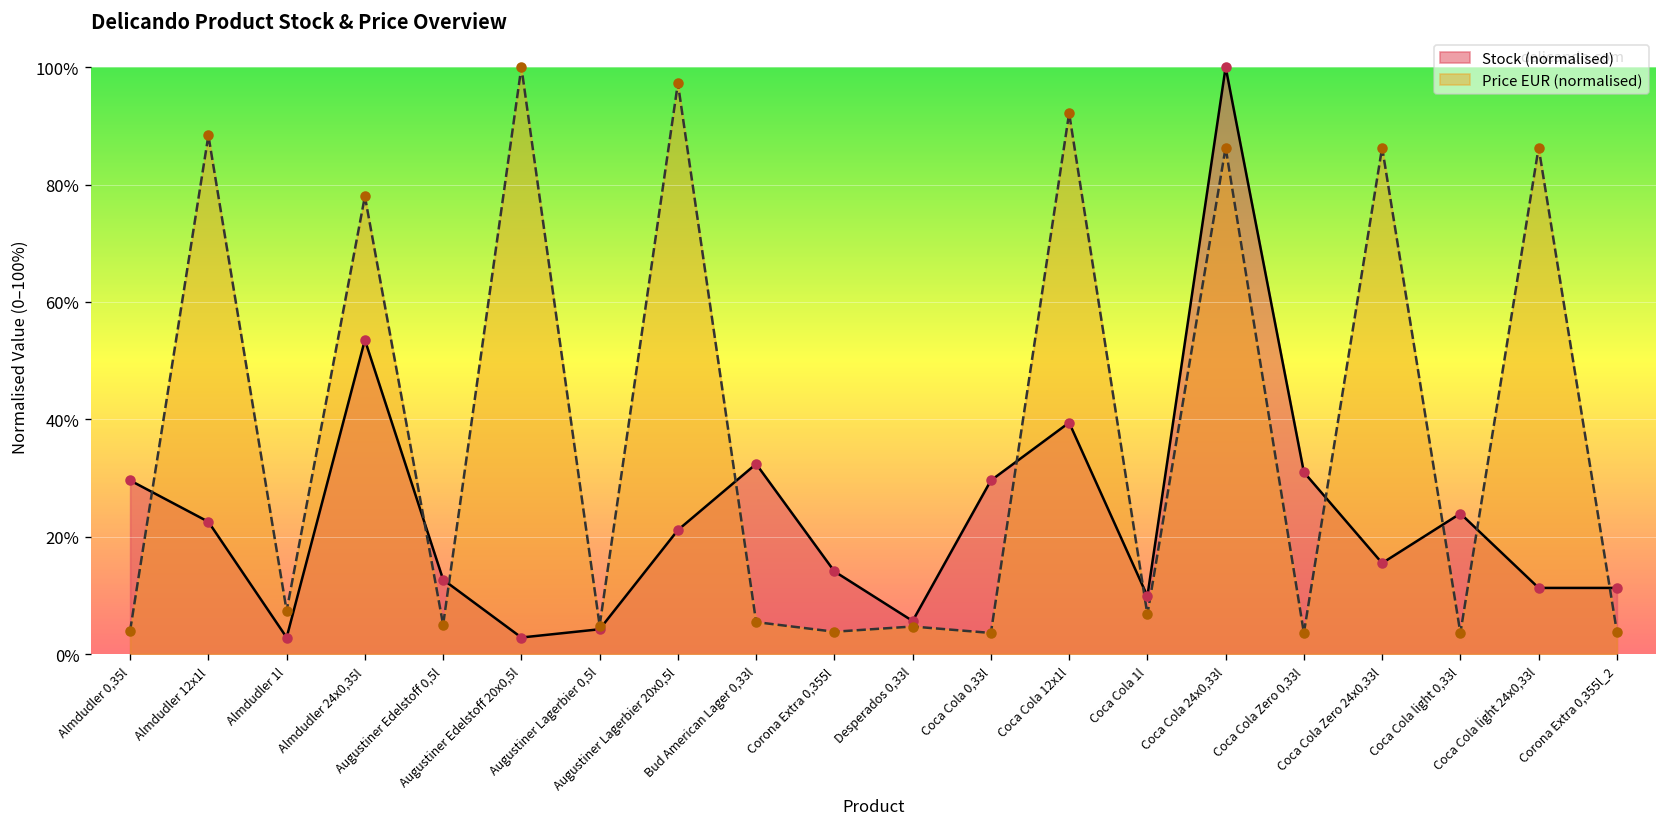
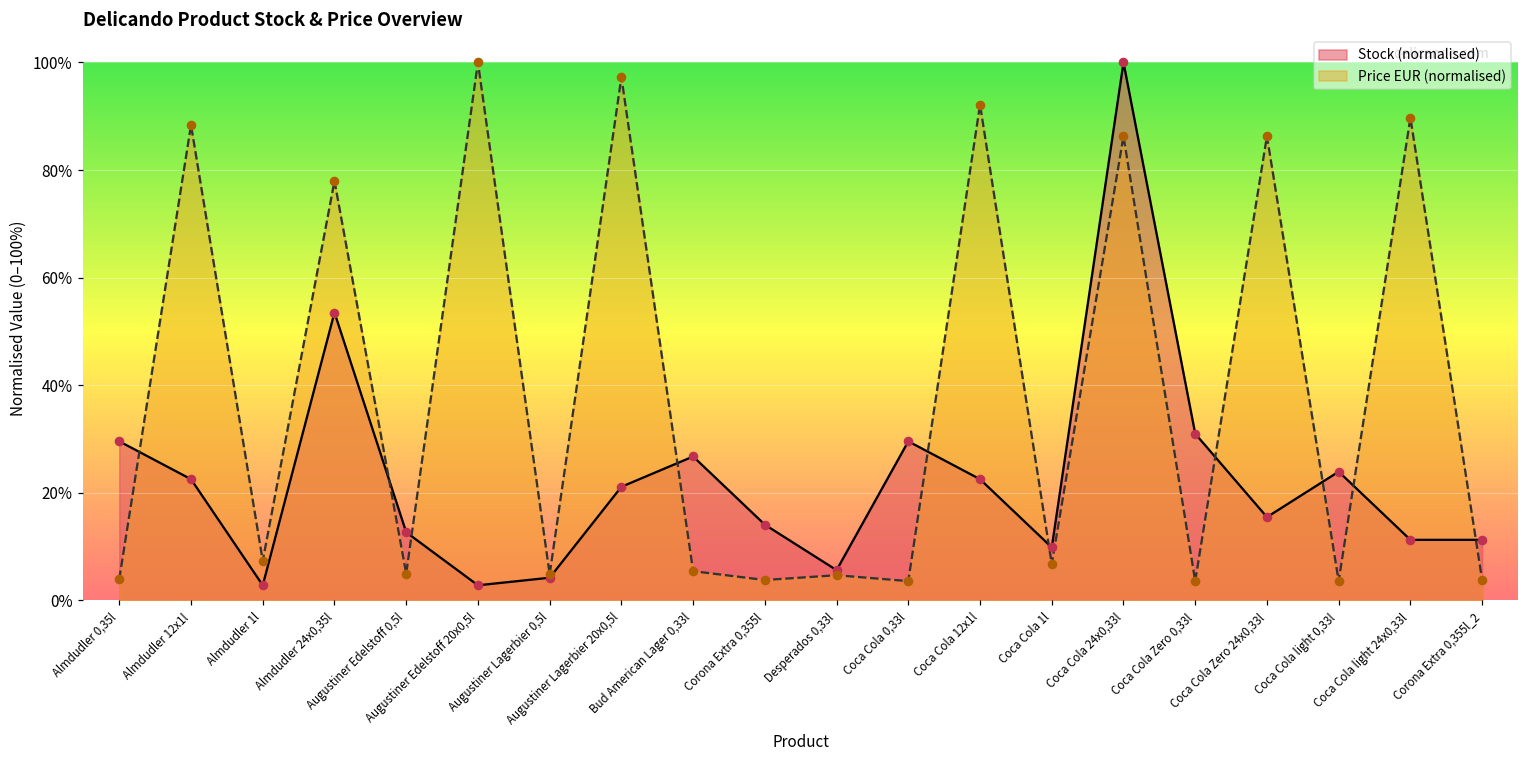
  {
    "Stock (normalised)": {
      "Almdudler 0,35l": "30%",
      "Almdudler 12x1l": "23%",
      "Almdudler 1l": "3%",
      "Almdudler 24x0,35l": "54%",
      "Augustiner Edelstoff 0,5l": "13%",
      "Augustiner Edelstoff 20x0,5l": "3%",
      "Augustiner Lagerbier 0,5l": "4%",
      "Augustiner Lagerbier 20x0,5l": "21%",
-     "Bud American Lager 0,33l": "32%",
+     "Bud American Lager 0,33l": "27%",
      "Corona Extra 0,355l": "14%",
      "Desperados 0,33l": "6%",
      "Coca Cola 0,33l": "30%",
-     "Coca Cola 12x1l": "39%",
+     "Coca Cola 12x1l": "23%",
      "Coca Cola 1l": "10%",
      "Coca Cola 24x0,33l": "100%",
      "Coca Cola Zero 0,33l": "31%",
      "Coca Cola Zero 24x0,33l": "15%",
      "Coca Cola light 0,33l": "24%",
      "Coca Cola light 24x0,33l": "11%",
      "Corona Extra 0,355l_2": "11%"
    },
    "Price EUR (normalised)": {
      "Almdudler 0,35l": "4%",
      "Almdudler 12x1l": "88%",
      "Almdudler 1l": "7%",
      "Almdudler 24x0,35l": "78%",
      "Augustiner Edelstoff 0,5l": "5%",
      "Augustiner Edelstoff 20x0,5l": "100%",
      "Augustiner Lagerbier 0,5l": "5%",
      "Augustiner Lagerbier 20x0,5l": "97%",
      "Bud American Lager 0,33l": "5%",
      "Corona Extra 0,355l": "4%",
      "Desperados 0,33l": "5%",
      "Coca Cola 0,33l": "4%",
      "Coca Cola 12x1l": "92%",
      "Coca Cola 1l": "7%",
      "Coca Cola 24x0,33l": "86%",
      "Coca Cola Zero 0,33l": "4%",
      "Coca Cola Zero 24x0,33l": "86%",
      "Coca Cola light 0,33l": "4%",
-     "Coca Cola light 24x0,33l": "86%",
+     "Coca Cola light 24x0,33l": "90%",
      "Corona Extra 0,355l_2": "4%"
    }
  }
